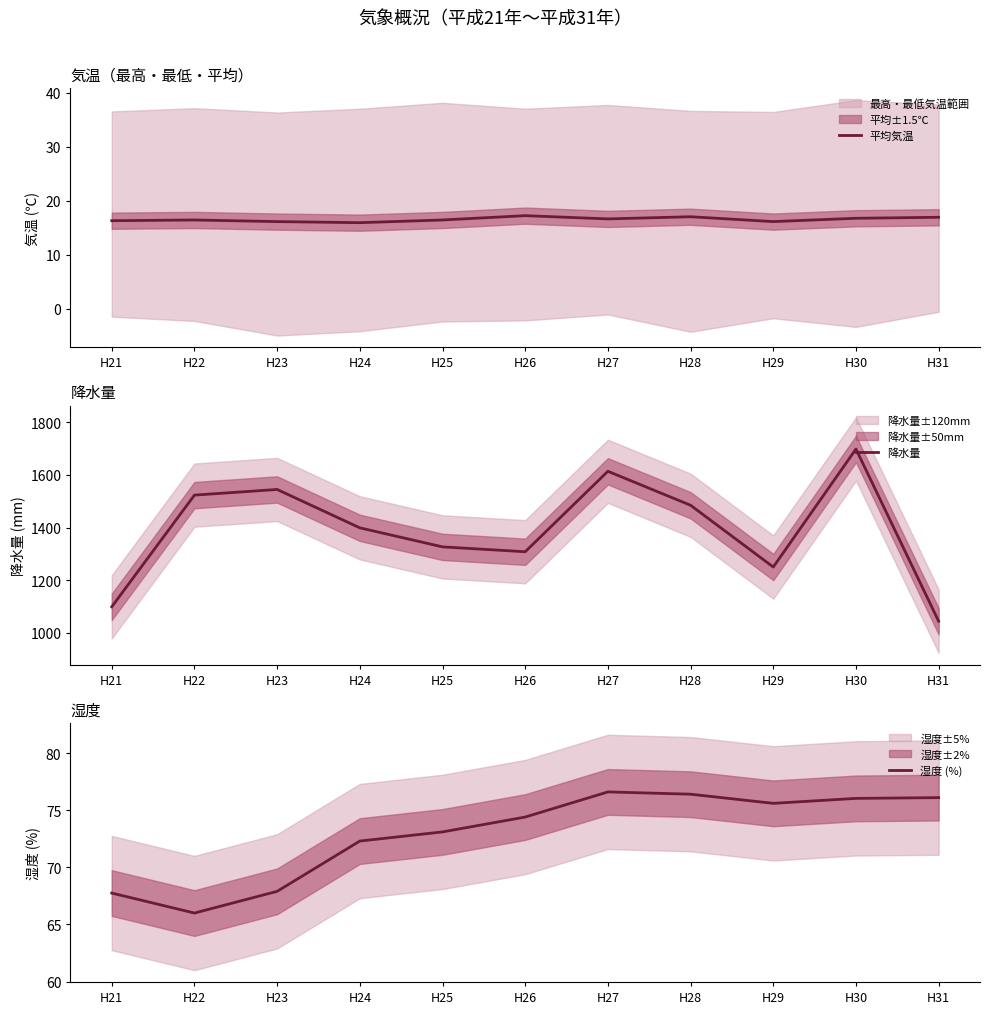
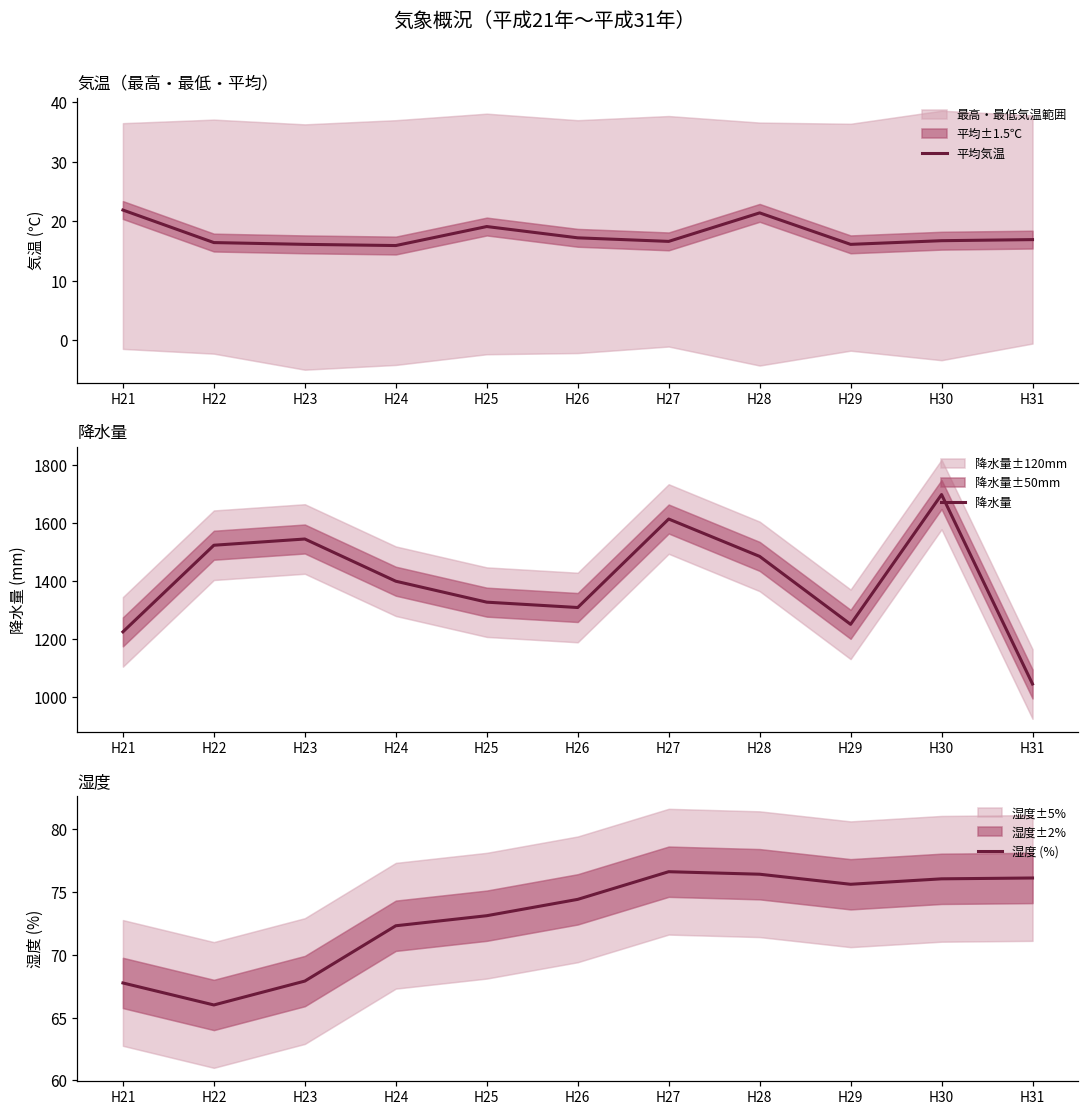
  {
    "気温（最高・最低・平均）": {
      "平均気温": {
-       "H21": 16,
+       "H21": 22,
        "H22": 16,
        "H23": 16,
        "H24": 16,
-       "H25": 16,
+       "H25": 19,
        "H26": 17,
        "H27": 17,
-       "H28": 17,
+       "H28": 21,
        "H29": 16,
        "H30": 17,
        "H31": 17
      }
    },
    "降水量": {
      "降水量": {
-       "H21": 1100,
+       "H21": 1220,
        "H22": 1520,
        "H23": 1550,
        "H24": 1400,
        "H25": 1330,
        "H26": 1310,
        "H27": 1610,
        "H28": 1490,
        "H29": 1250,
        "H30": 1700,
        "H31": 1040
      }
    },
    "湿度": {
      "湿度 (%)": {
        "H21": 67.8,
        "H22": 66.0,
        "H23": 67.9,
        "H24": 72.3,
        "H25": 73.1,
        "H26": 74.4,
        "H27": 76.6,
        "H28": 76.4,
        "H29": 75.6,
        "H30": 76.0,
        "H31": 76.1
      }
    }
  }
